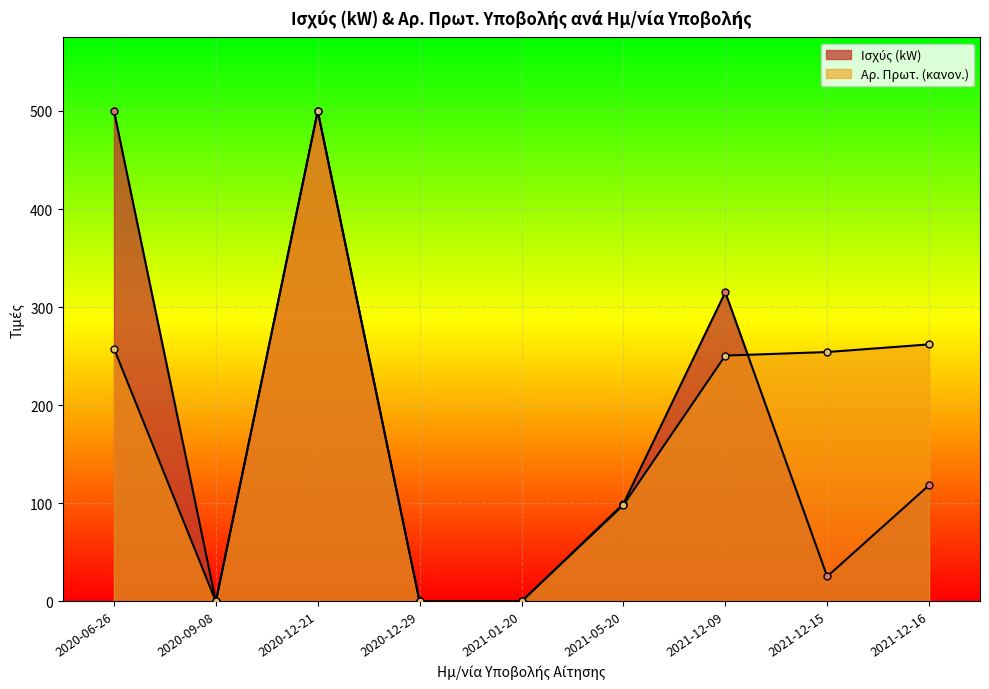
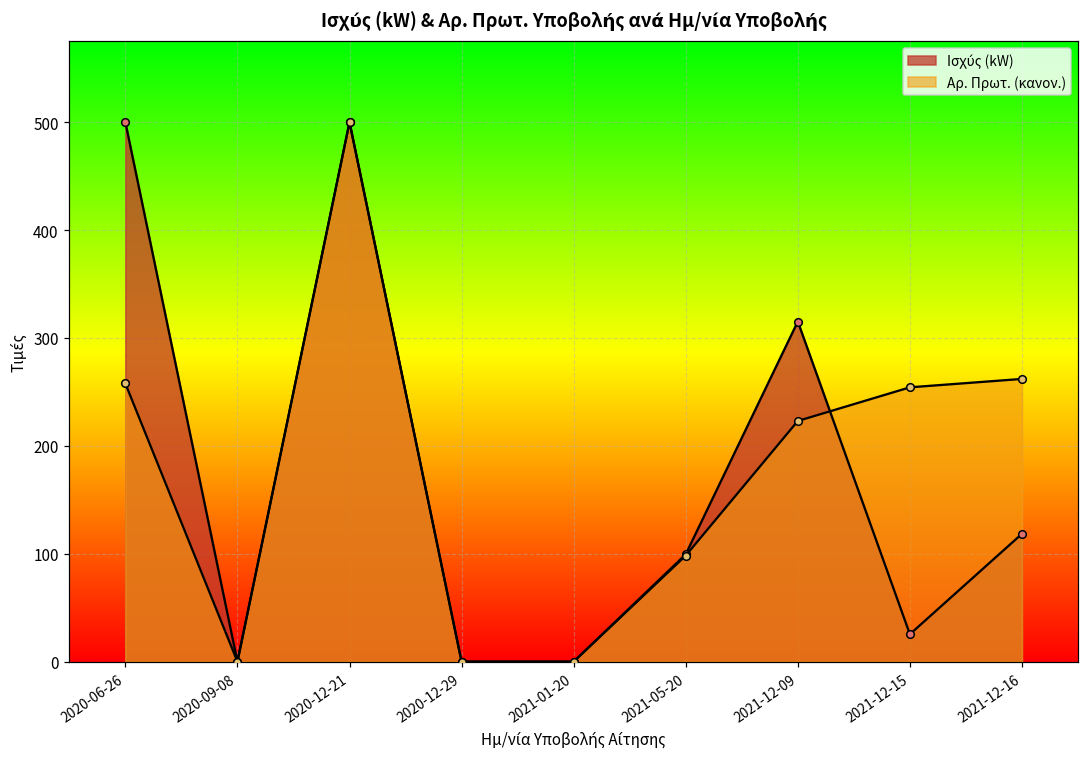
  {
    "Ισχύς (kW)": {
      "2020-06-26": 500,
      "2021-12-09": 320,
      "2021-12-15": 30,
      "2021-12-16": 120
    },
    "Αρ. Πρωτ. (κανον.)": {
      "2020-06-26": 260,
-     "2021-12-09": 250,
+     "2021-12-09": 220,
      "2021-12-15": 250,
      "2021-12-16": 260
    }
  }
